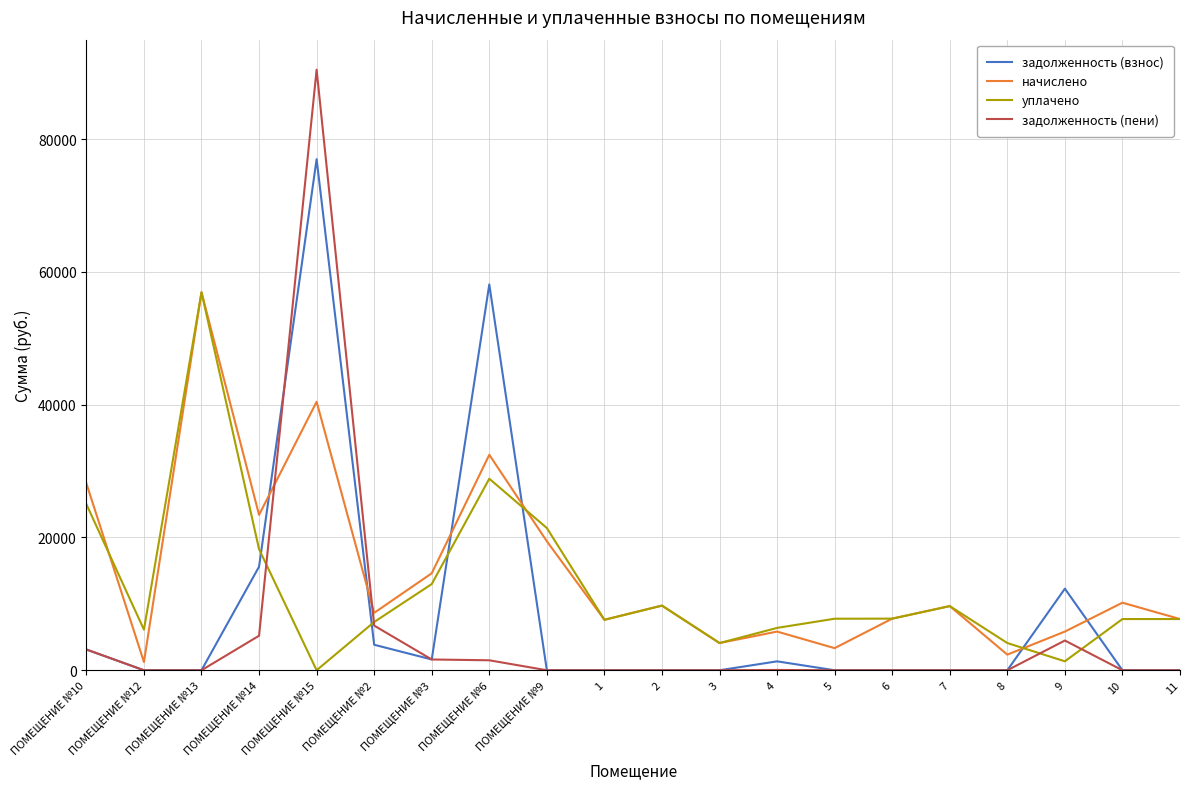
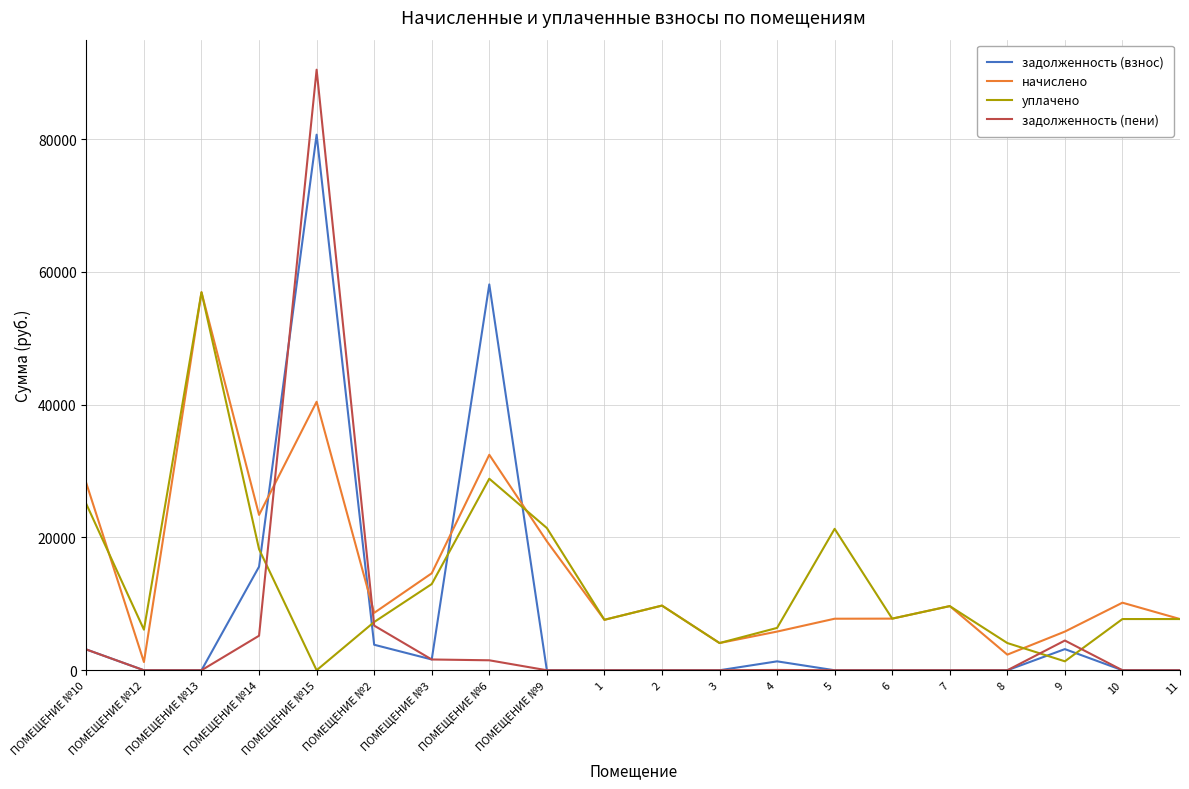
  {
    "задолженность (взнос)": {
      "ПОМЕЩЕНИЕ №14": 16000,
-     "ПОМЕЩЕНИЕ №15": 77000,
+     "ПОМЕЩЕНИЕ №15": 81000,
      "ПОМЕЩЕНИЕ №2": 4000,
      "ПОМЕЩЕНИЕ №6": 58000,
      "4": 1000,
-     "9": 12000
+     "9": 3000
    },
    "начислено": {
      "ПОМЕЩЕНИЕ №10": 28000,
      "ПОМЕЩЕНИЕ №12": 1000,
      "ПОМЕЩЕНИЕ №14": 23000,
      "ПОМЕЩЕНИЕ №15": 40000,
      "ПОМЕЩЕНИЕ №2": 9000,
      "ПОМЕЩЕНИЕ №3": 15000,
      "ПОМЕЩЕНИЕ №6": 32000,
      "ПОМЕЩЕНИЕ №9": 19000,
      "4": 6000,
-     "5": 3000,
+     "5": 8000,
      "8": 2000,
      "9": 6000,
      "10": 10000
    },
    "уплачено": {
      "ПОМЕЩЕНИЕ №10": 25000,
      "ПОМЕЩЕНИЕ №12": 6000,
      "ПОМЕЩЕНИЕ №14": 18000,
      "ПОМЕЩЕНИЕ №15": 0,
      "ПОМЕЩЕНИЕ №2": 7000,
      "ПОМЕЩЕНИЕ №3": 13000,
      "ПОМЕЩЕНИЕ №6": 29000,
      "ПОМЕЩЕНИЕ №9": 21000,
      "4": 6000,
-     "5": 8000,
+     "5": 21000,
      "8": 4000,
      "9": 1000,
      "10": 8000
    },
    "задолженность (пени)": {
      "ПОМЕЩЕНИЕ №14": 5000,
      "ПОМЕЩЕНИЕ №15": 90000,
      "ПОМЕЩЕНИЕ №2": 7000,
      "ПОМЕЩЕНИЕ №6": 2000,
      "4": 0,
      "9": 4000
    }
  }
